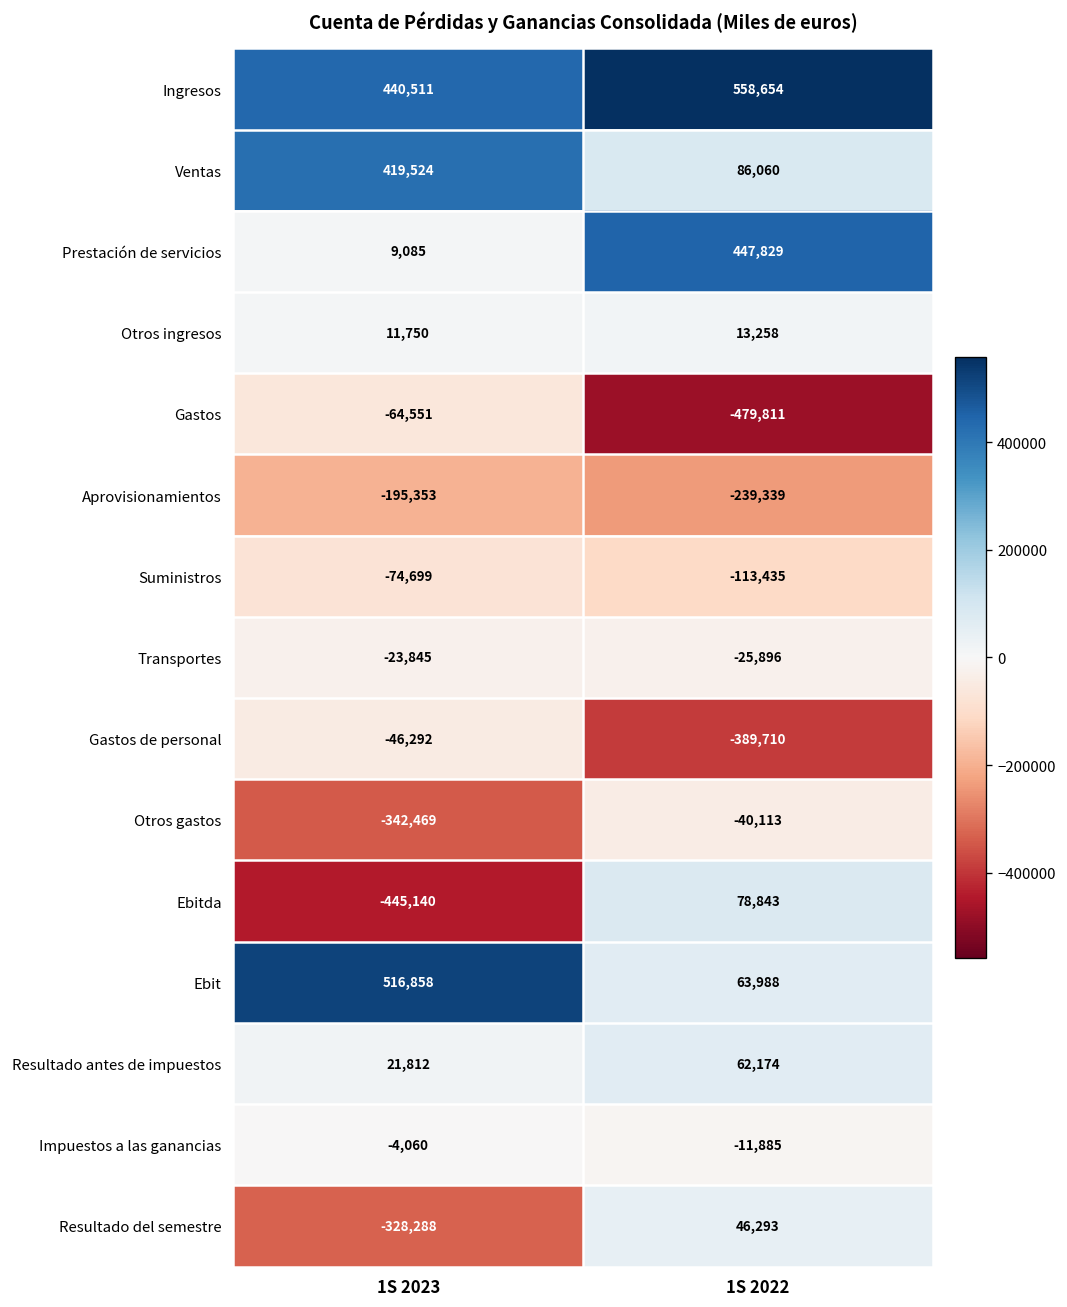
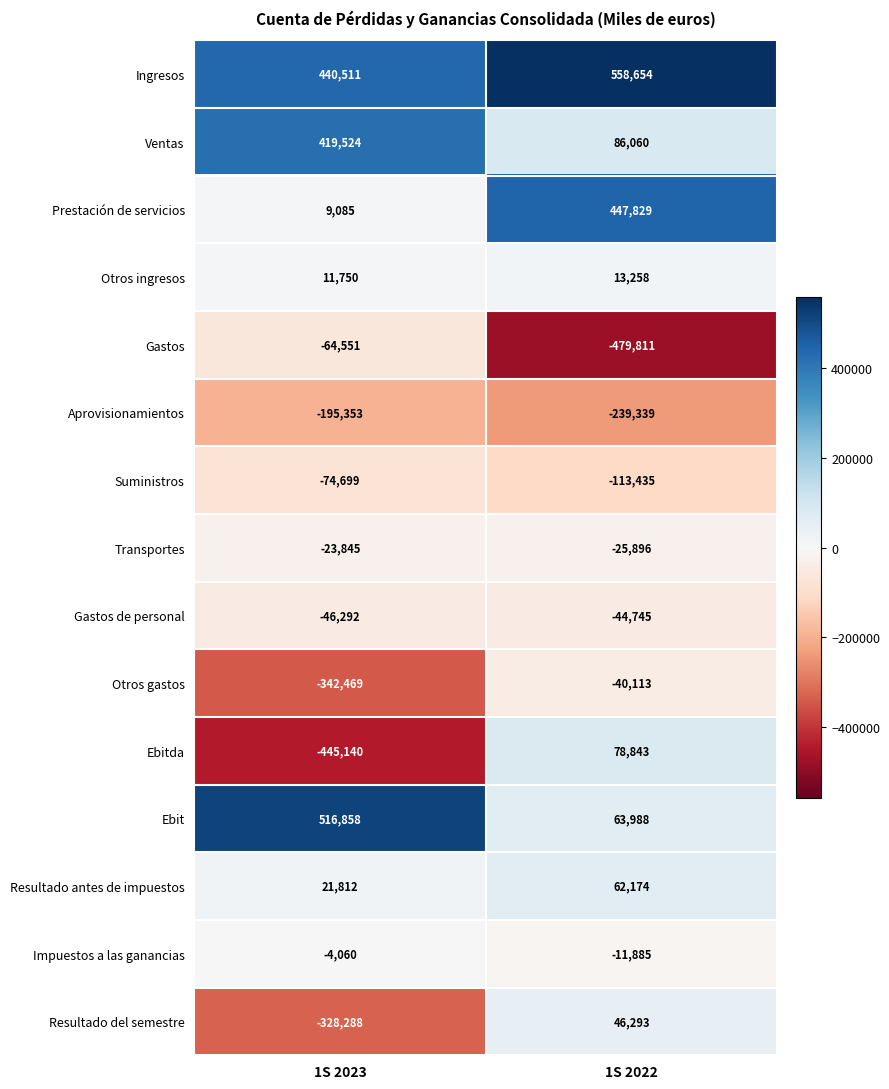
  {
    "Ingresos": {
      "1S 2023": "440,511",
      "1S 2022": "558,654"
    },
    "Ventas": {
      "1S 2023": "419,524",
      "1S 2022": "86,060"
    },
    "Prestación de servicios": {
      "1S 2023": "9,085",
      "1S 2022": "447,829"
    },
    "Otros ingresos": {
      "1S 2023": "11,750",
      "1S 2022": "13,258"
    },
    "Gastos": {
      "1S 2023": "-64,551",
      "1S 2022": "-479,811"
    },
    "Aprovisionamientos": {
      "1S 2023": "-195,353",
      "1S 2022": "-239,339"
    },
    "Suministros": {
      "1S 2023": "-74,699",
      "1S 2022": "-113,435"
    },
    "Transportes": {
      "1S 2023": "-23,845",
      "1S 2022": "-25,896"
    },
    "Gastos de personal": {
      "1S 2023": "-46,292",
-     "1S 2022": "-389,710"
+     "1S 2022": "-44,745"
    },
    "Otros gastos": {
      "1S 2023": "-342,469",
      "1S 2022": "-40,113"
    },
    "Ebitda": {
      "1S 2023": "-445,140",
      "1S 2022": "78,843"
    },
    "Ebit": {
      "1S 2023": "516,858",
      "1S 2022": "63,988"
    },
    "Resultado antes de impuestos": {
      "1S 2023": "21,812",
      "1S 2022": "62,174"
    },
    "Impuestos a las ganancias": {
      "1S 2023": "-4,060",
      "1S 2022": "-11,885"
    },
    "Resultado del semestre": {
      "1S 2023": "-328,288",
      "1S 2022": "46,293"
    }
  }
